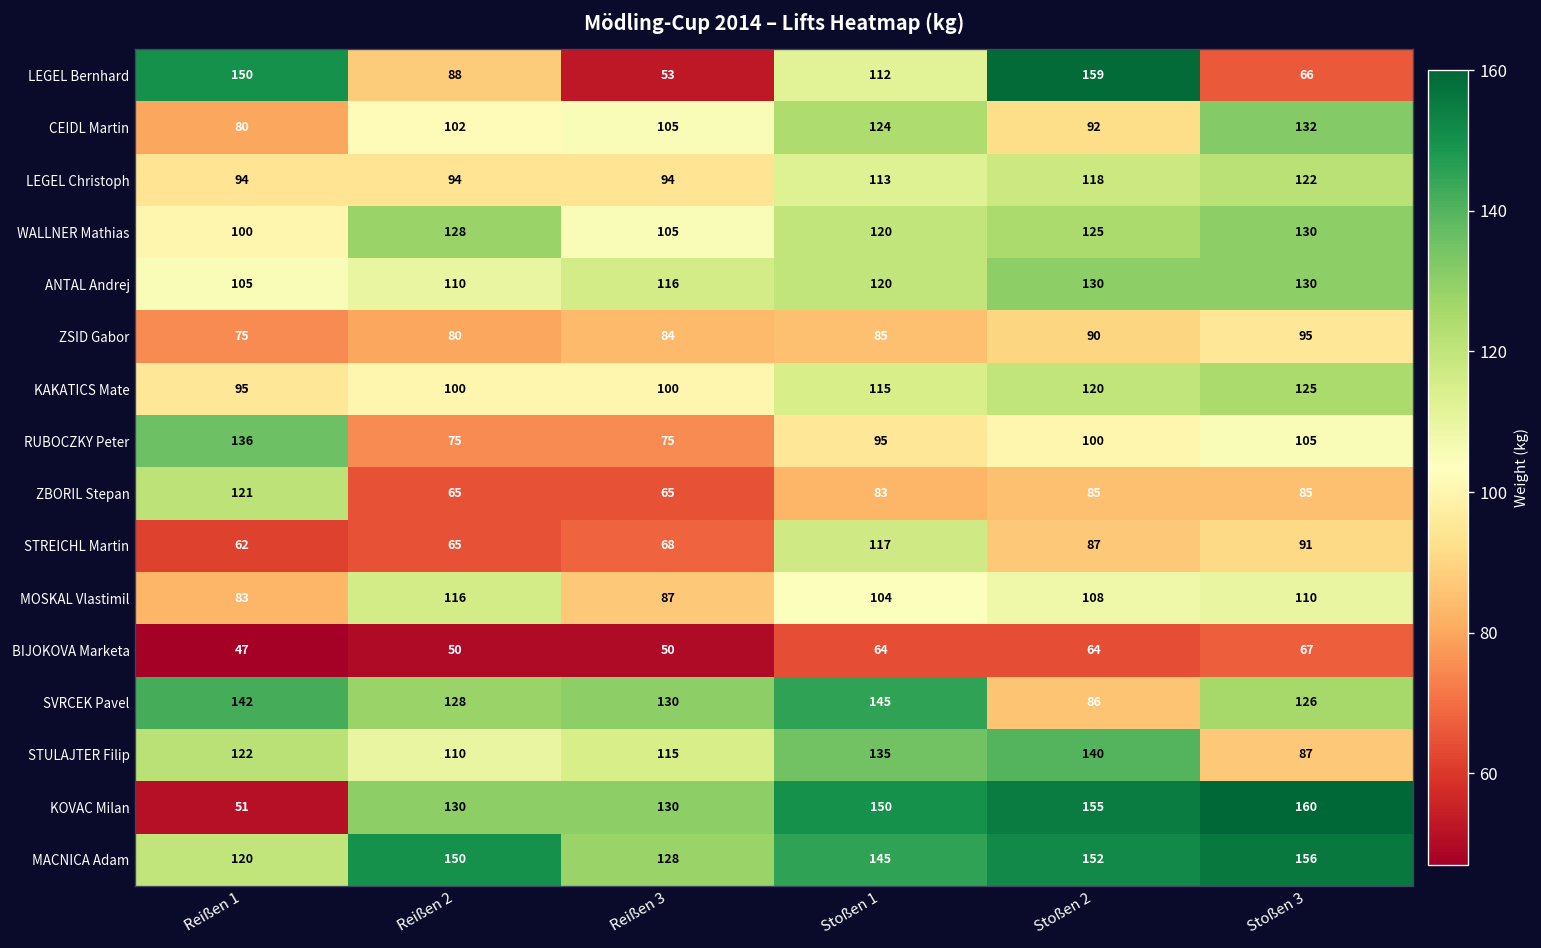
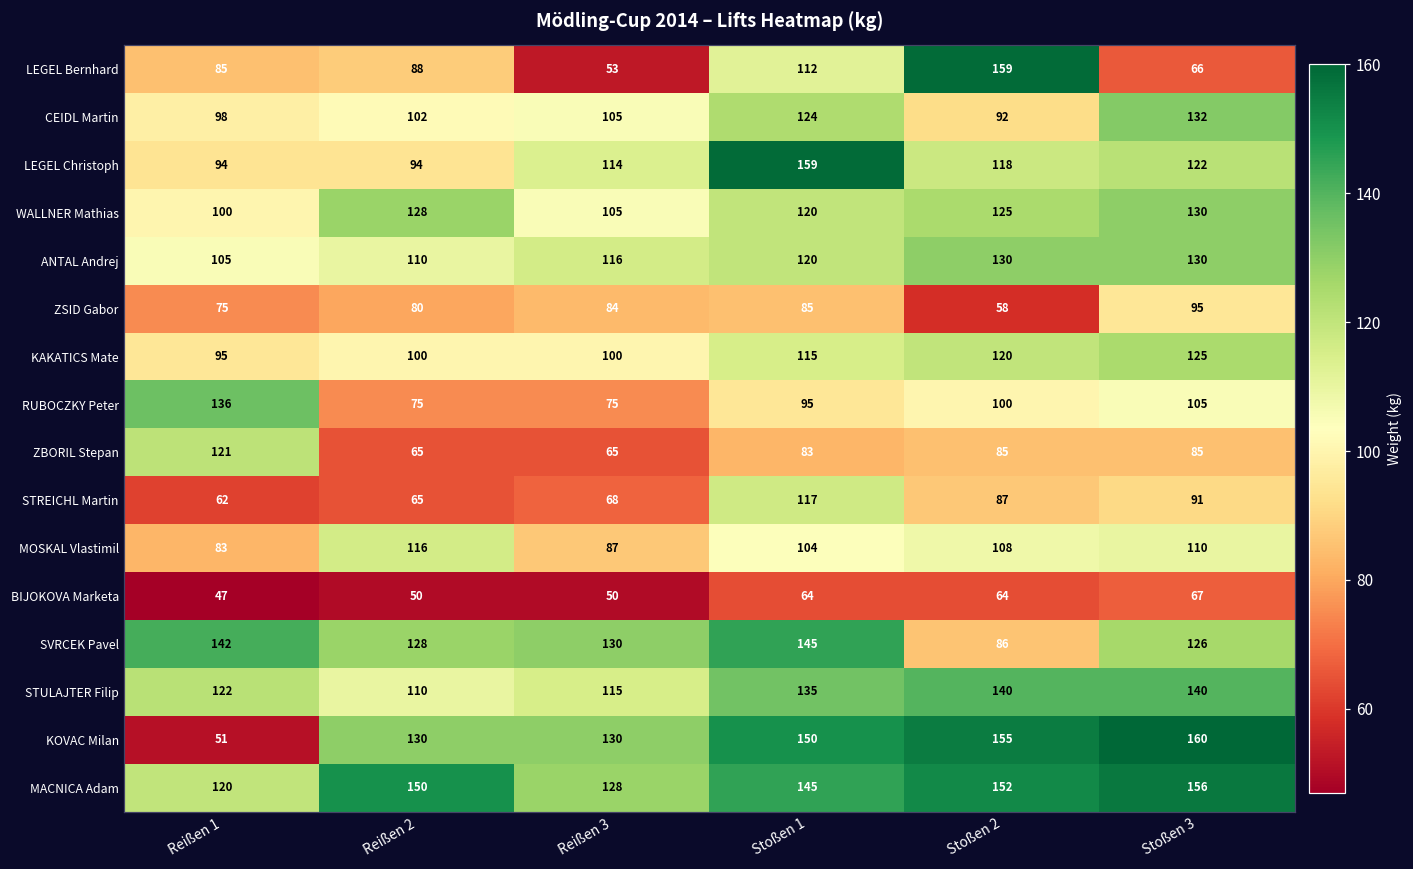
  {
    "LEGEL Bernhard": {
-     "Reißen 1": 150,
+     "Reißen 1": 85,
      "Reißen 2": 88,
      "Reißen 3": 53,
      "Stoßen 1": 112,
      "Stoßen 2": 159,
      "Stoßen 3": 66
    },
    "CEIDL Martin": {
-     "Reißen 1": 80,
+     "Reißen 1": 98,
      "Reißen 2": 102,
      "Reißen 3": 105,
      "Stoßen 1": 124,
      "Stoßen 2": 92,
      "Stoßen 3": 132
    },
    "LEGEL Christoph": {
      "Reißen 1": 94,
      "Reißen 2": 94,
-     "Reißen 3": 94,
-     "Stoßen 1": 113,
+     "Reißen 3": 114,
+     "Stoßen 1": 159,
      "Stoßen 2": 118,
      "Stoßen 3": 122
    },
    "WALLNER Mathias": {
      "Reißen 1": 100,
      "Reißen 2": 128,
      "Reißen 3": 105,
      "Stoßen 1": 120,
      "Stoßen 2": 125,
      "Stoßen 3": 130
    },
    "ANTAL Andrej": {
      "Reißen 1": 105,
      "Reißen 2": 110,
      "Reißen 3": 116,
      "Stoßen 1": 120,
      "Stoßen 2": 130,
      "Stoßen 3": 130
    },
    "ZSID Gabor": {
      "Reißen 1": 75,
      "Reißen 2": 80,
      "Reißen 3": 84,
      "Stoßen 1": 85,
-     "Stoßen 2": 90,
+     "Stoßen 2": 58,
      "Stoßen 3": 95
    },
    "KAKATICS Mate": {
      "Reißen 1": 95,
      "Reißen 2": 100,
      "Reißen 3": 100,
      "Stoßen 1": 115,
      "Stoßen 2": 120,
      "Stoßen 3": 125
    },
    "RUBOCZKY Peter": {
      "Reißen 1": 136,
      "Reißen 2": 75,
      "Reißen 3": 75,
      "Stoßen 1": 95,
      "Stoßen 2": 100,
      "Stoßen 3": 105
    },
    "ZBORIL Stepan": {
      "Reißen 1": 121,
      "Reißen 2": 65,
      "Reißen 3": 65,
      "Stoßen 1": 83,
      "Stoßen 2": 85,
      "Stoßen 3": 85
    },
    "STREICHL Martin": {
      "Reißen 1": 62,
      "Reißen 2": 65,
      "Reißen 3": 68,
      "Stoßen 1": 117,
      "Stoßen 2": 87,
      "Stoßen 3": 91
    },
    "MOSKAL Vlastimil": {
      "Reißen 1": 83,
      "Reißen 2": 116,
      "Reißen 3": 87,
      "Stoßen 1": 104,
      "Stoßen 2": 108,
      "Stoßen 3": 110
    },
    "BIJOKOVA Marketa": {
      "Reißen 1": 47,
      "Reißen 2": 50,
      "Reißen 3": 50,
      "Stoßen 1": 64,
      "Stoßen 2": 64,
      "Stoßen 3": 67
    },
    "SVRCEK Pavel": {
      "Reißen 1": 142,
      "Reißen 2": 128,
      "Reißen 3": 130,
      "Stoßen 1": 145,
      "Stoßen 2": 86,
      "Stoßen 3": 126
    },
    "STULAJTER Filip": {
      "Reißen 1": 122,
      "Reißen 2": 110,
      "Reißen 3": 115,
      "Stoßen 1": 135,
      "Stoßen 2": 140,
-     "Stoßen 3": 87
+     "Stoßen 3": 140
    },
    "KOVAC Milan": {
      "Reißen 1": 51,
      "Reißen 2": 130,
      "Reißen 3": 130,
      "Stoßen 1": 150,
      "Stoßen 2": 155,
      "Stoßen 3": 160
    },
    "MACNICA Adam": {
      "Reißen 1": 120,
      "Reißen 2": 150,
      "Reißen 3": 128,
      "Stoßen 1": 145,
      "Stoßen 2": 152,
      "Stoßen 3": 156
    }
  }
